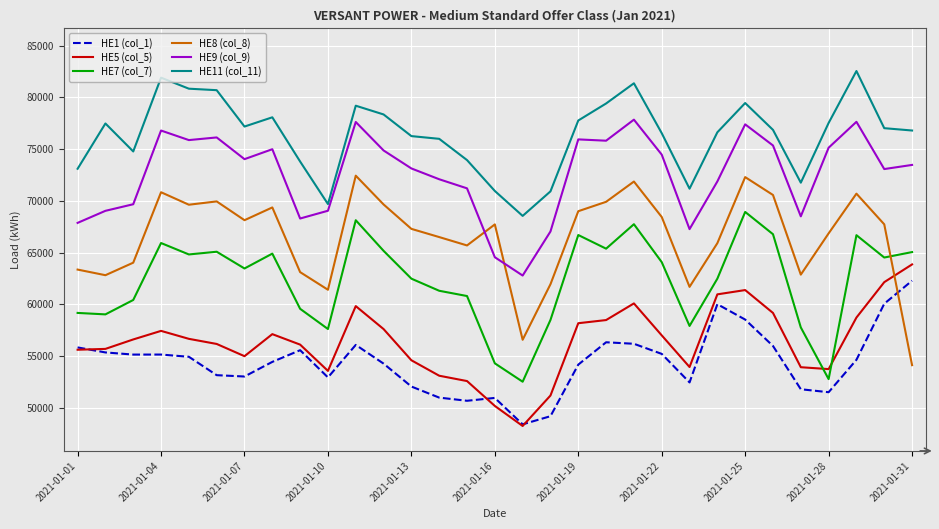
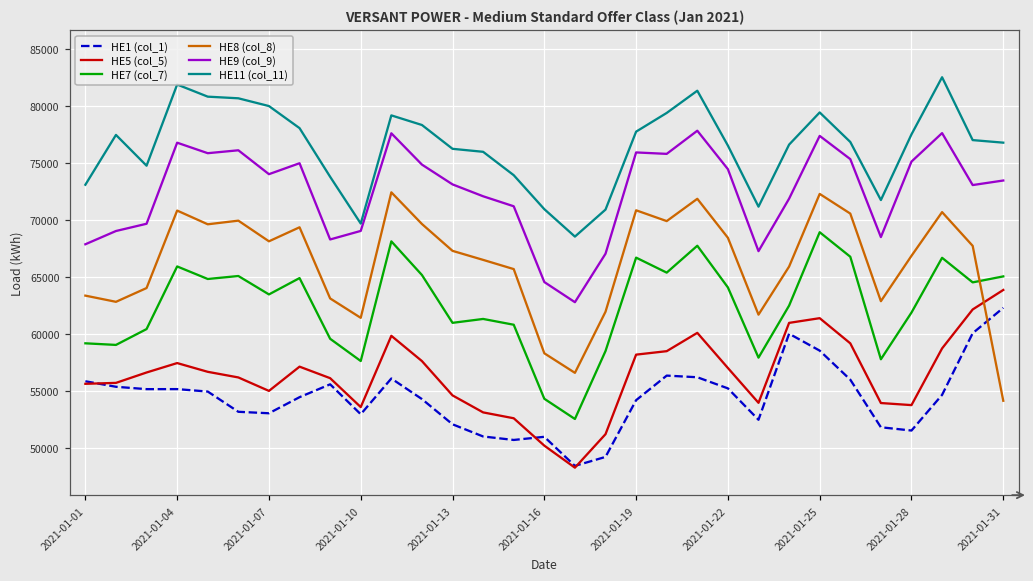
  {
    "HE1 (col_1)": {
      "2021-01-04": 55200,
      "2021-01-07": 53000,
      "2021-01-10": 52900,
      "2021-01-13": 52100,
      "2021-01-16": 51000,
      "2021-01-19": 54200,
      "2021-01-22": 55200,
      "2021-01-25": 58500,
      "2021-01-28": 51500,
      "2021-01-31": 62300
    },
    "HE5 (col_5)": {
      "2021-01-04": 57400,
      "2021-01-07": 55000,
      "2021-01-10": 53600,
      "2021-01-13": 54600,
      "2021-01-16": 50200,
      "2021-01-19": 58200,
      "2021-01-22": 57000,
      "2021-01-25": 61400,
      "2021-01-28": 53700,
      "2021-01-31": 63900
    },
    "HE7 (col_7)": {
      "2021-01-01": 59200,
      "2021-01-04": 65900,
      "2021-01-07": 63500,
      "2021-01-10": 57600,
-     "2021-01-13": 62500,
+     "2021-01-13": 61000,
      "2021-01-16": 54300,
      "2021-01-19": 66700,
      "2021-01-22": 64100,
      "2021-01-25": 68900,
-     "2021-01-28": 52800,
+     "2021-01-28": 61900,
      "2021-01-31": 65100
    },
    "HE8 (col_8)": {
      "2021-01-01": 63400,
      "2021-01-04": 70800,
      "2021-01-07": 68100,
      "2021-01-10": 61400,
      "2021-01-13": 67300,
-     "2021-01-16": 67700,
-     "2021-01-19": 69000,
+     "2021-01-16": 58300,
+     "2021-01-19": 70900,
      "2021-01-22": 68400,
      "2021-01-25": 72300,
      "2021-01-28": 66900,
      "2021-01-31": 54100
    },
    "HE9 (col_9)": {
      "2021-01-01": 67900,
      "2021-01-04": 76800,
      "2021-01-07": 74000,
      "2021-01-10": 69100,
      "2021-01-13": 73100,
      "2021-01-16": 64600,
      "2021-01-19": 75900,
      "2021-01-22": 74500,
      "2021-01-25": 77400,
      "2021-01-28": 75100,
      "2021-01-31": 73500
    },
    "HE11 (col_11)": {
      "2021-01-01": 73100,
-     "2021-01-07": 77200,
+     "2021-01-07": 80000,
      "2021-01-10": 69700,
      "2021-01-13": 76300,
      "2021-01-16": 71000,
      "2021-01-19": 77800,
      "2021-01-22": 76600,
      "2021-01-25": 79500,
      "2021-01-28": 77500,
      "2021-01-31": 76800
    }
  }
